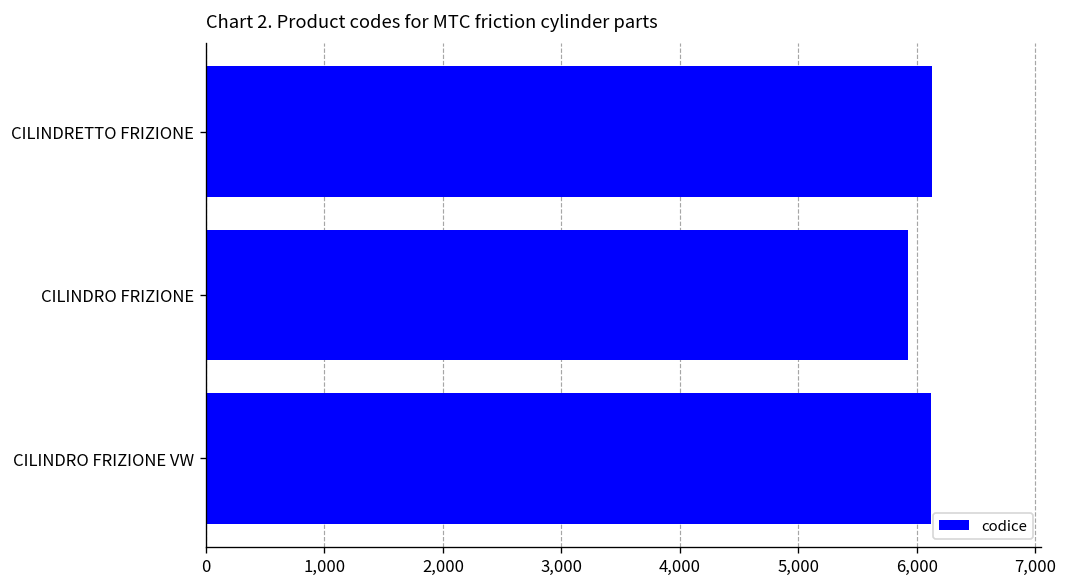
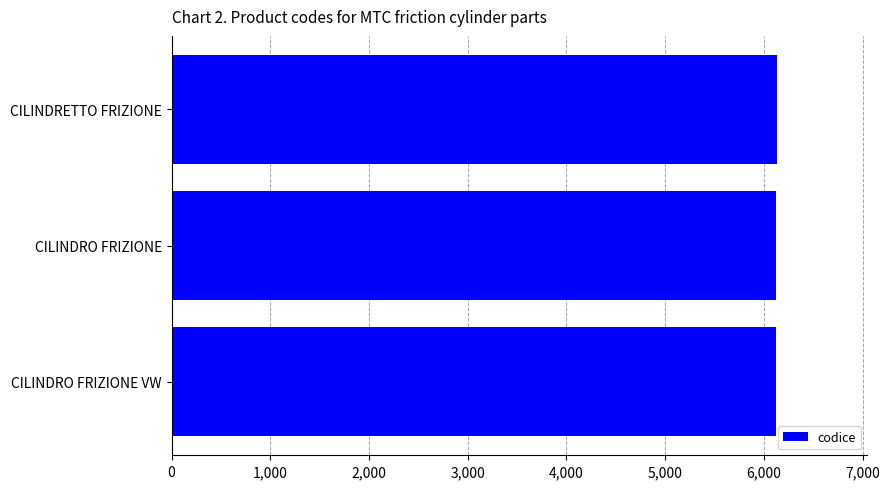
  {
    "CILINDRETTO FRIZIONE": "6,100",
-   "CILINDRO FRIZIONE": "5,900",
+   "CILINDRO FRIZIONE": "6,100",
    "CILINDRO FRIZIONE VW": "6,100"
  }
